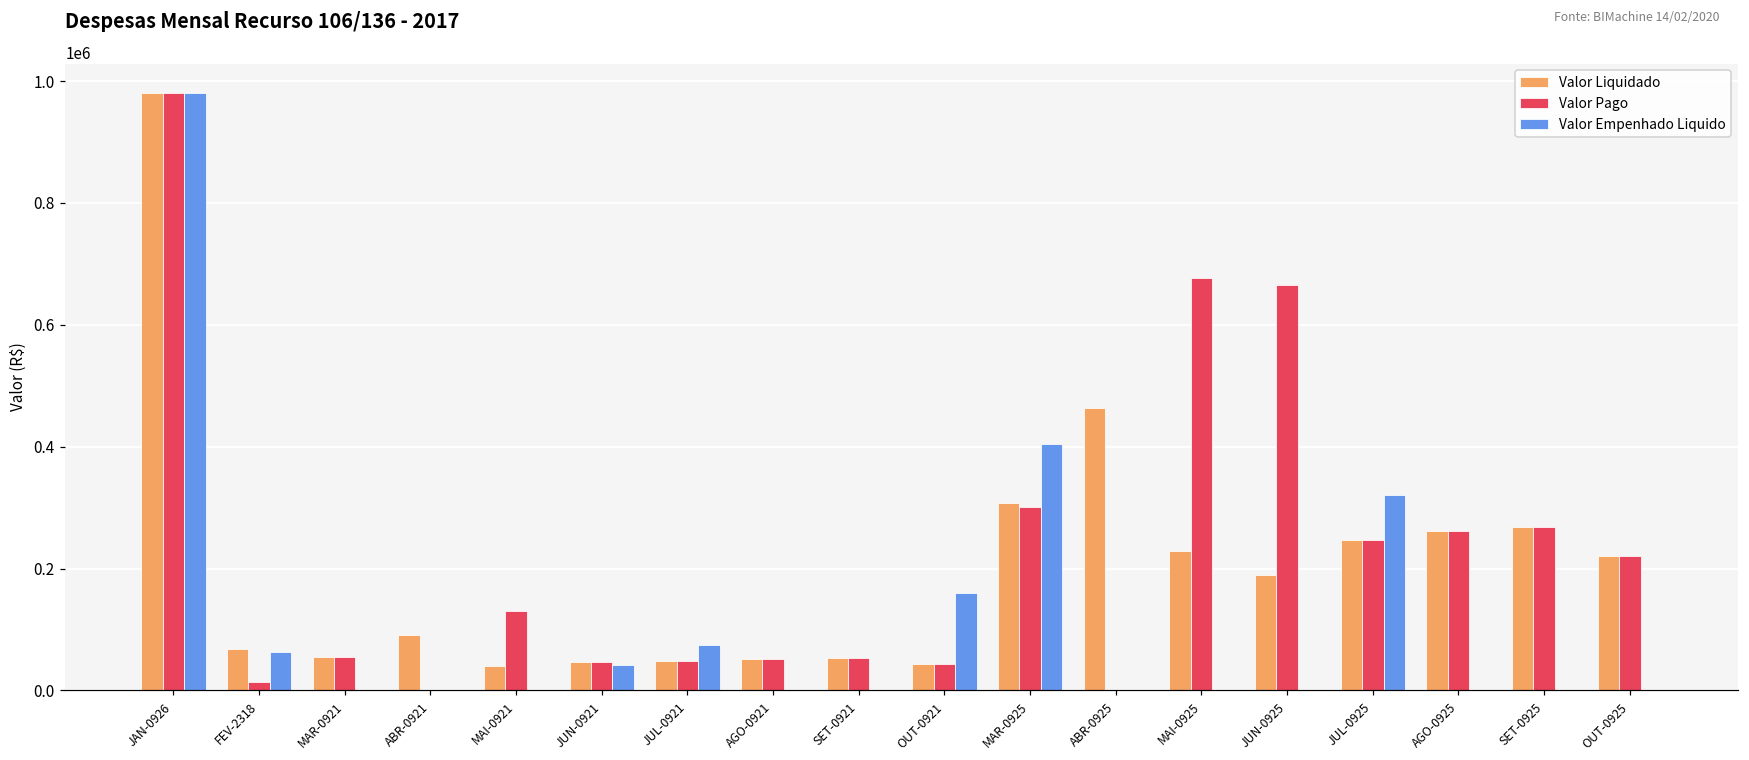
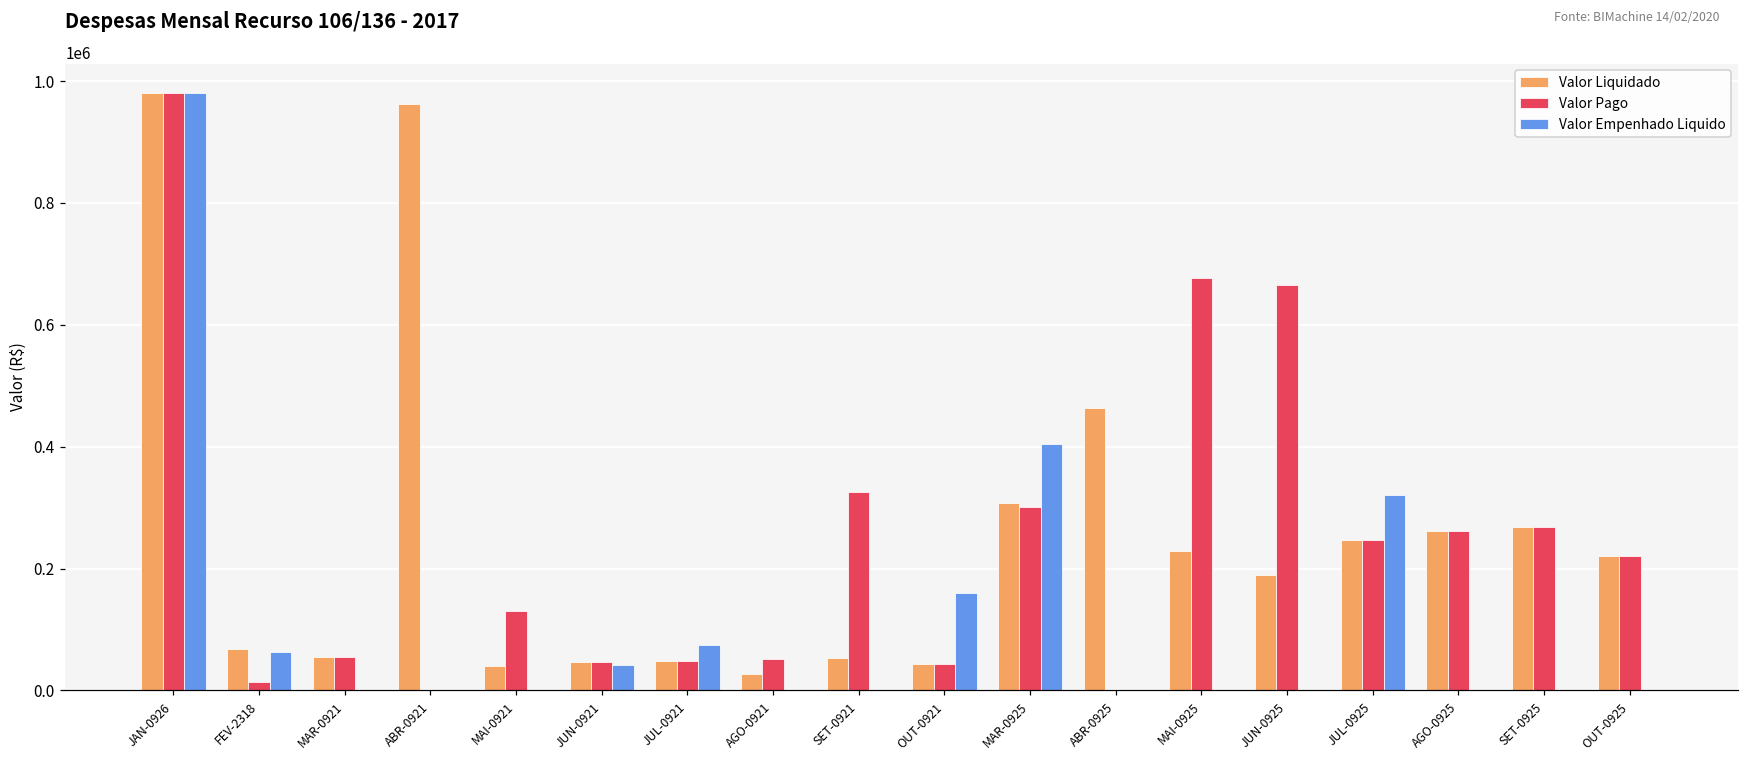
  {
    "Valor Liquidado": {
      "JAN-0926": 980000,
      "FEV-2318": 70000,
      "MAR-0921": 60000,
-     "ABR-0921": 90000,
+     "ABR-0921": 960000,
      "MAI-0921": 40000,
      "JUN-0921": 50000,
      "JUL-0921": 50000,
-     "AGO-0921": 50000,
+     "AGO-0921": 30000,
      "SET-0921": 50000,
      "OUT-0921": 40000,
      "MAR-0925": 310000,
      "ABR-0925": 460000,
      "MAI-0925": 230000,
      "JUN-0925": 190000,
      "JUL-0925": 250000,
      "AGO-0925": 260000,
      "SET-0925": 270000,
      "OUT-0925": 220000
    },
    "Valor Pago": {
      "JAN-0926": 980000,
      "FEV-2318": 10000,
      "MAR-0921": 60000,
      "ABR-0921": 0,
      "MAI-0921": 130000,
      "JUN-0921": 50000,
      "JUL-0921": 50000,
      "AGO-0921": 50000,
-     "SET-0921": 50000,
+     "SET-0921": 330000,
      "OUT-0921": 40000,
      "MAR-0925": 300000,
      "ABR-0925": 0,
      "MAI-0925": 680000,
      "JUN-0925": 670000,
      "JUL-0925": 250000,
      "AGO-0925": 260000,
      "SET-0925": 270000,
      "OUT-0925": 220000
    },
    "Valor Empenhado Liquido": {
      "JAN-0926": 980000,
      "FEV-2318": 60000,
      "MAR-0921": 0,
      "ABR-0921": 0,
      "MAI-0921": 0,
      "JUN-0921": 40000,
      "JUL-0921": 80000,
      "AGO-0921": 0,
      "SET-0921": 0,
      "OUT-0921": 160000,
      "MAR-0925": 410000,
      "ABR-0925": 0,
      "MAI-0925": 0,
      "JUN-0925": 0,
      "JUL-0925": 320000,
      "AGO-0925": 0,
      "SET-0925": 0,
      "OUT-0925": 0
    }
  }
